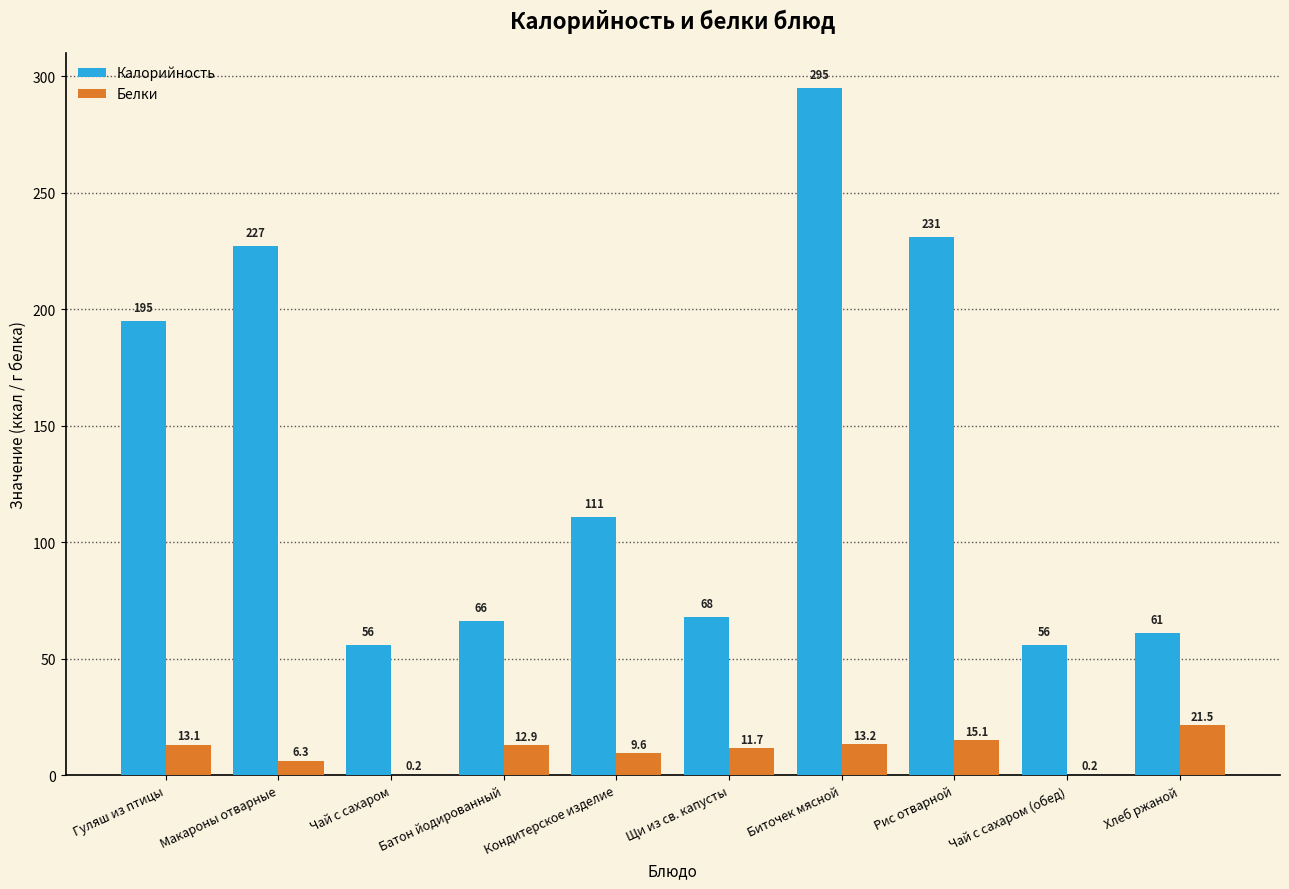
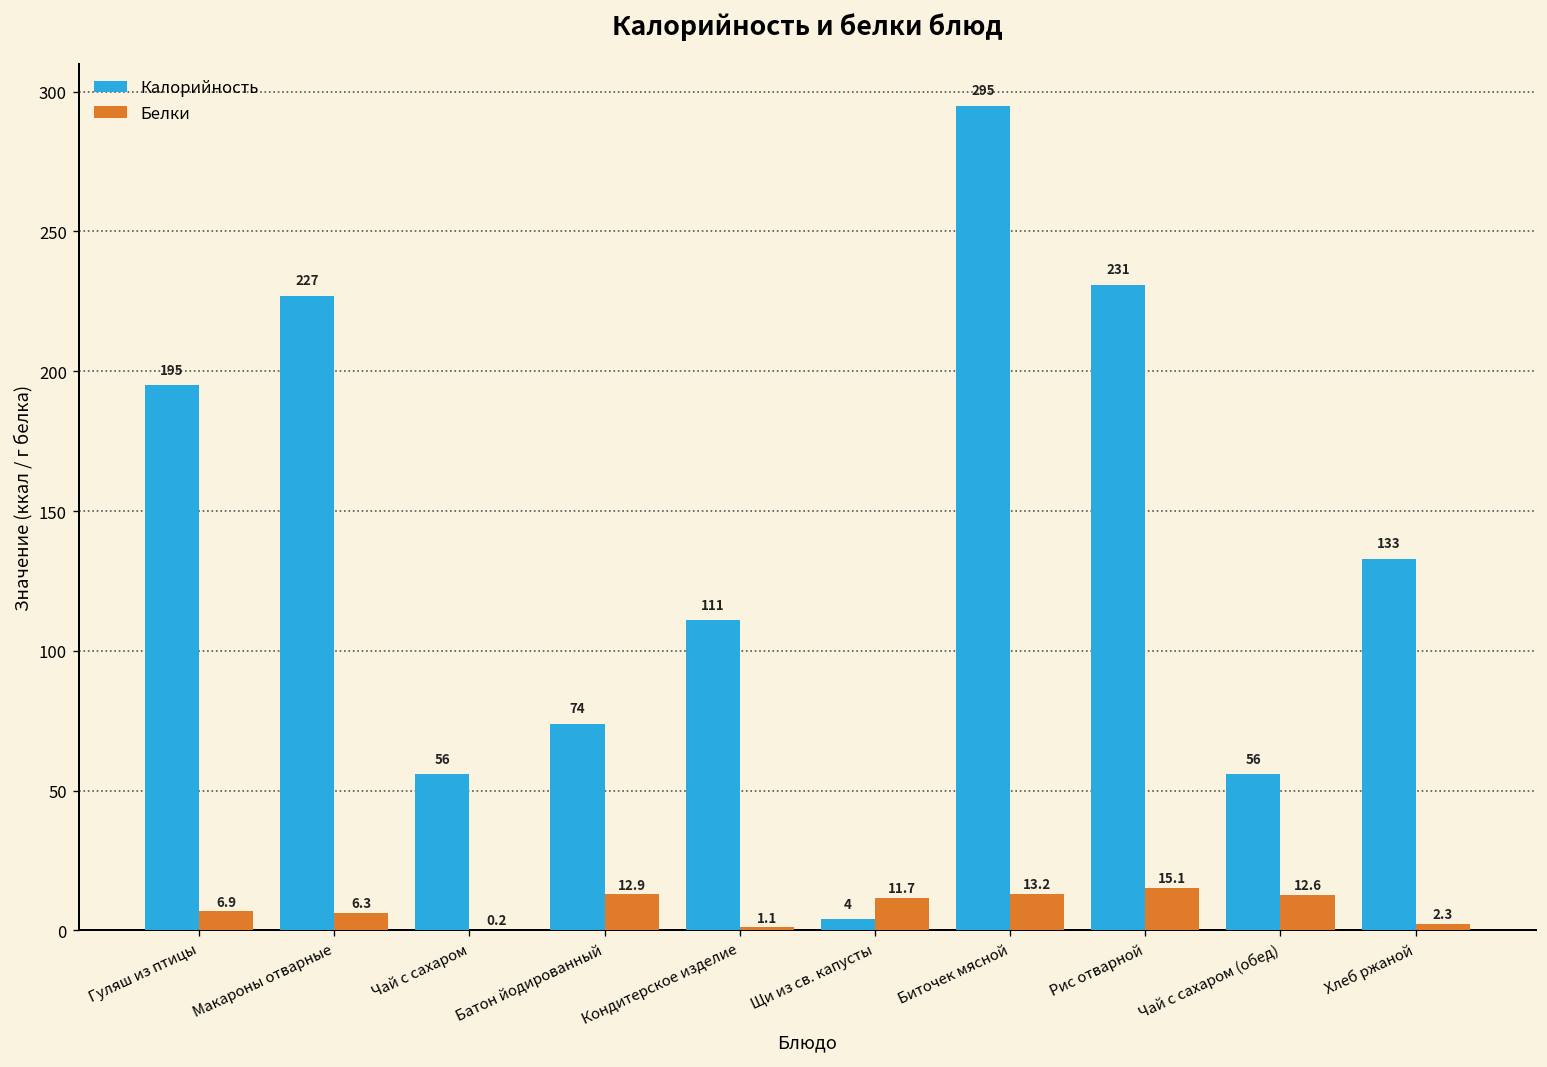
  {
    "Калорийность": {
      "Гуляш из птицы": 195,
      "Макароны отварные": 227,
      "Чай с сахаром": 56,
-     "Батон йодированный": 66,
+     "Батон йодированный": 74,
      "Кондитерское изделие": 111,
-     "Щи из св. капусты": 68,
+     "Щи из св. капусты": 4,
      "Биточек мясной": 295,
      "Рис отварной": 231,
      "Чай с сахаром (обед)": 56,
-     "Хлеб ржаной": 61
+     "Хлеб ржаной": 133
    },
    "Белки": {
-     "Гуляш из птицы": 13.1,
+     "Гуляш из птицы": 6.9,
      "Макароны отварные": 6.3,
      "Чай с сахаром": 0.2,
      "Батон йодированный": 12.9,
-     "Кондитерское изделие": 9.6,
+     "Кондитерское изделие": 1.1,
      "Щи из св. капусты": 11.7,
      "Биточек мясной": 13.2,
      "Рис отварной": 15.1,
-     "Чай с сахаром (обед)": 0.2,
-     "Хлеб ржаной": 21.5
+     "Чай с сахаром (обед)": 12.6,
+     "Хлеб ржаной": 2.3
    }
  }
